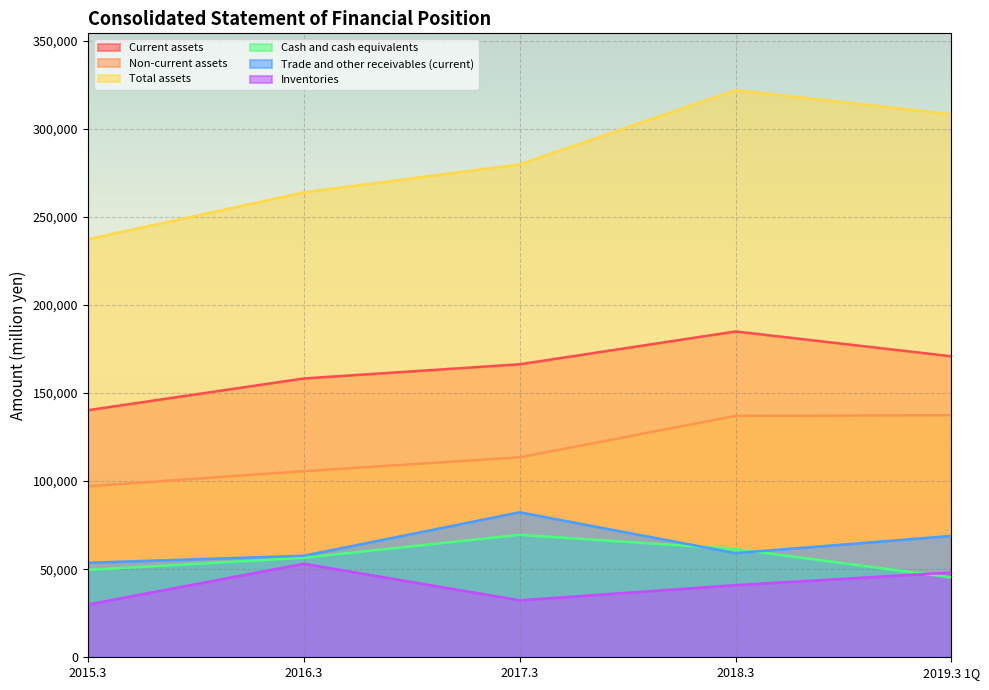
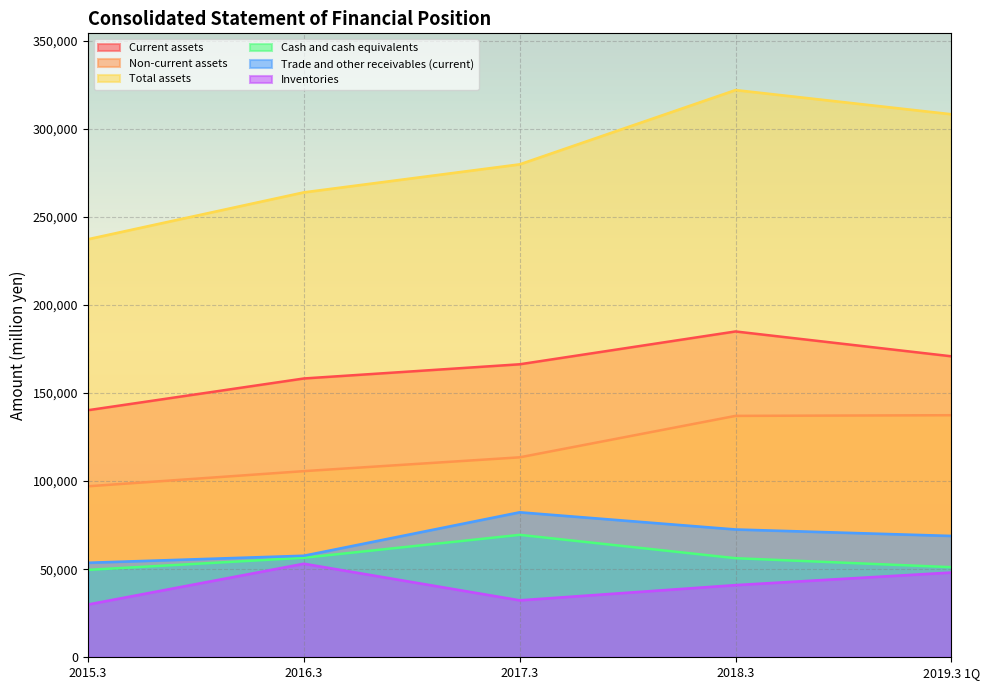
  {
    "Cash and cash equivalents": {
      "2015.3": "50,000",
      "2017.3": "70,000",
-     "2018.3": "61,000",
-     "2019.3 1Q": "45,000"
+     "2018.3": "56,000",
+     "2019.3 1Q": "51,000"
    },
    "Trade and other receivables (current)": {
      "2015.3": "54,000",
      "2017.3": "82,000",
-     "2018.3": "59,000",
+     "2018.3": "73,000",
      "2019.3 1Q": "69,000"
    },
    "Inventories": {
      "2015.3": "30,000",
      "2016.3": "53,000",
      "2017.3": "32,000",
      "2018.3": "41,000",
      "2019.3 1Q": "48,000"
    }
  }
